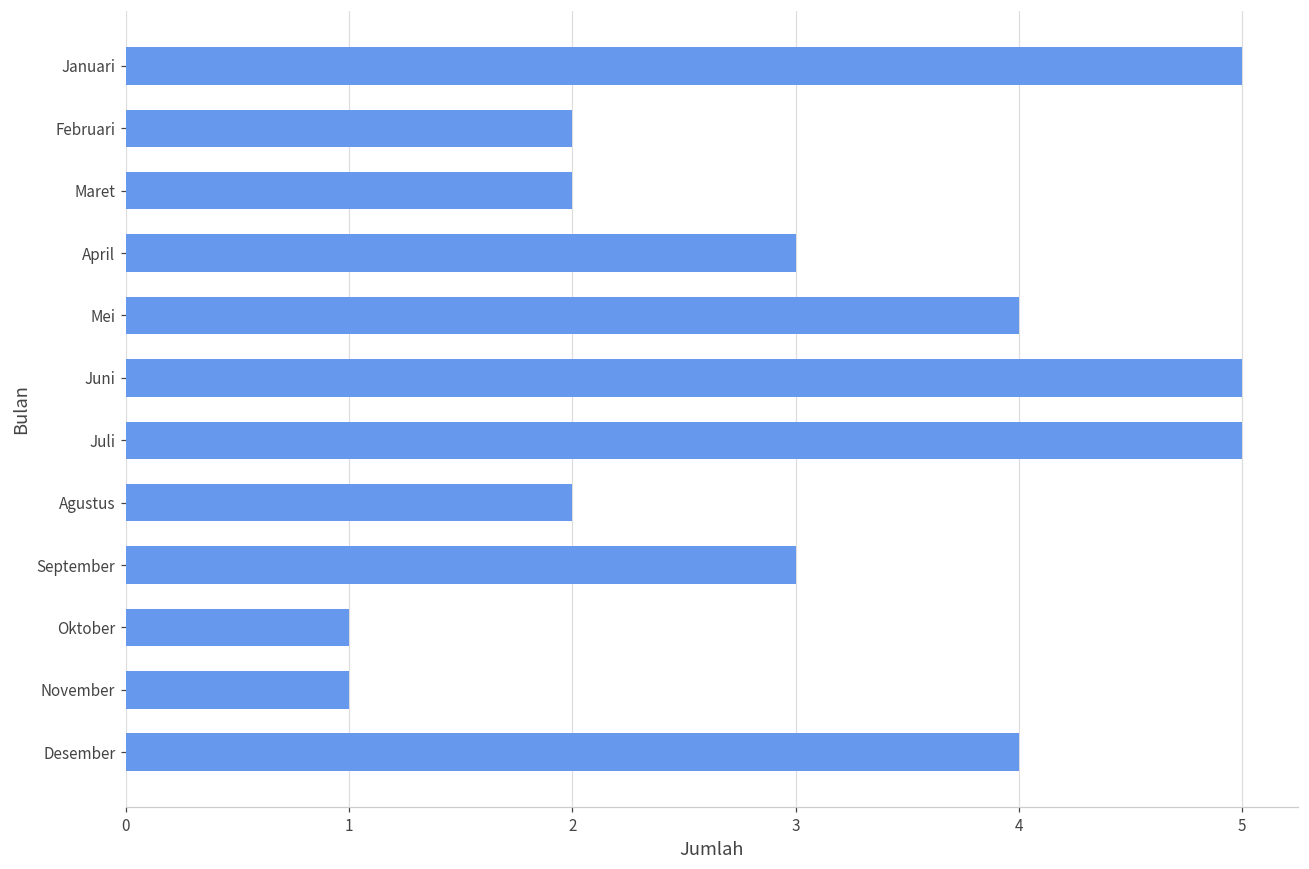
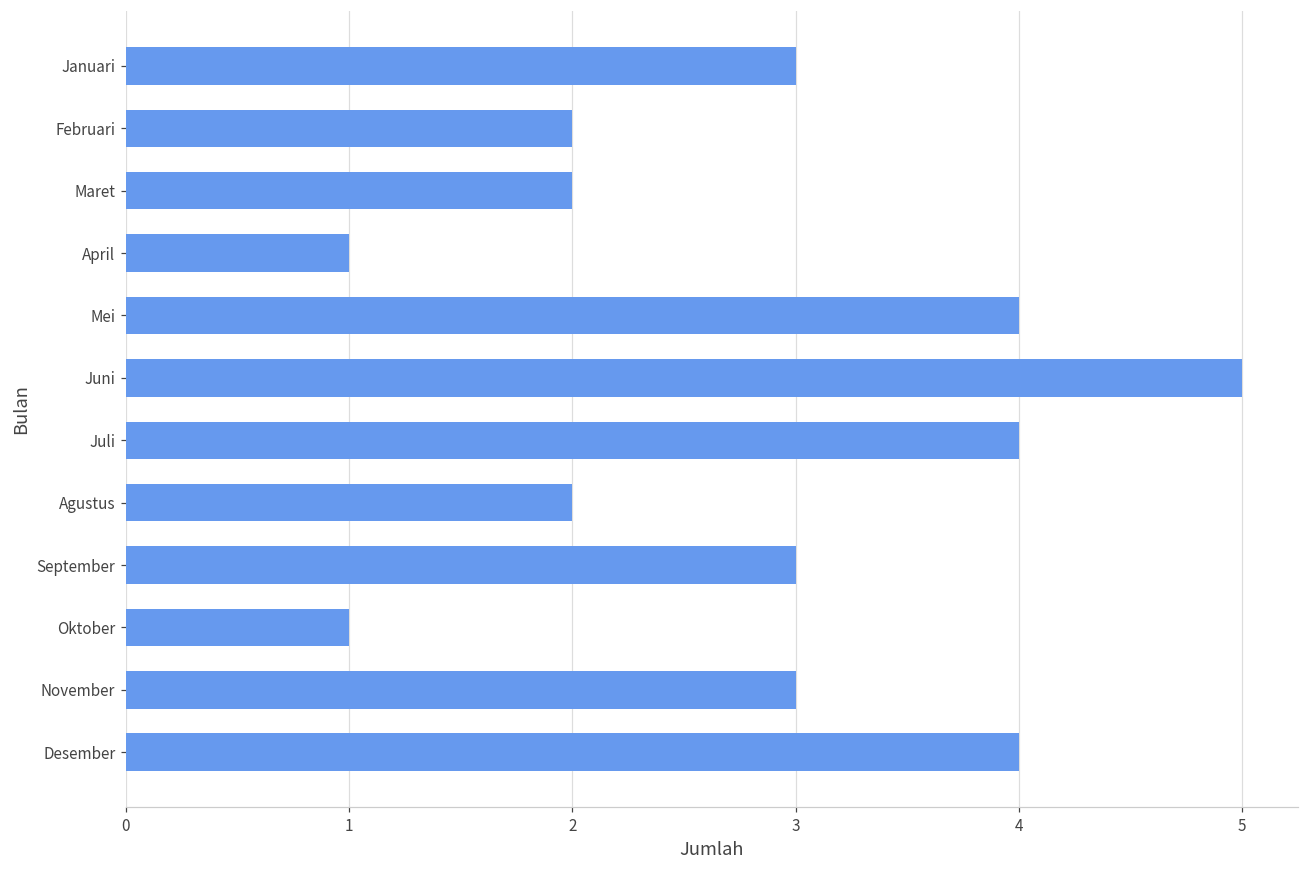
  {
-   "Januari": 5,
+   "Januari": 3,
    "Februari": 2,
    "Maret": 2,
-   "April": 3,
+   "April": 1,
    "Mei": 4,
    "Juni": 5,
-   "Juli": 5,
+   "Juli": 4,
    "Agustus": 2,
    "September": 3,
    "Oktober": 1,
-   "November": 1,
+   "November": 3,
    "Desember": 4
  }
